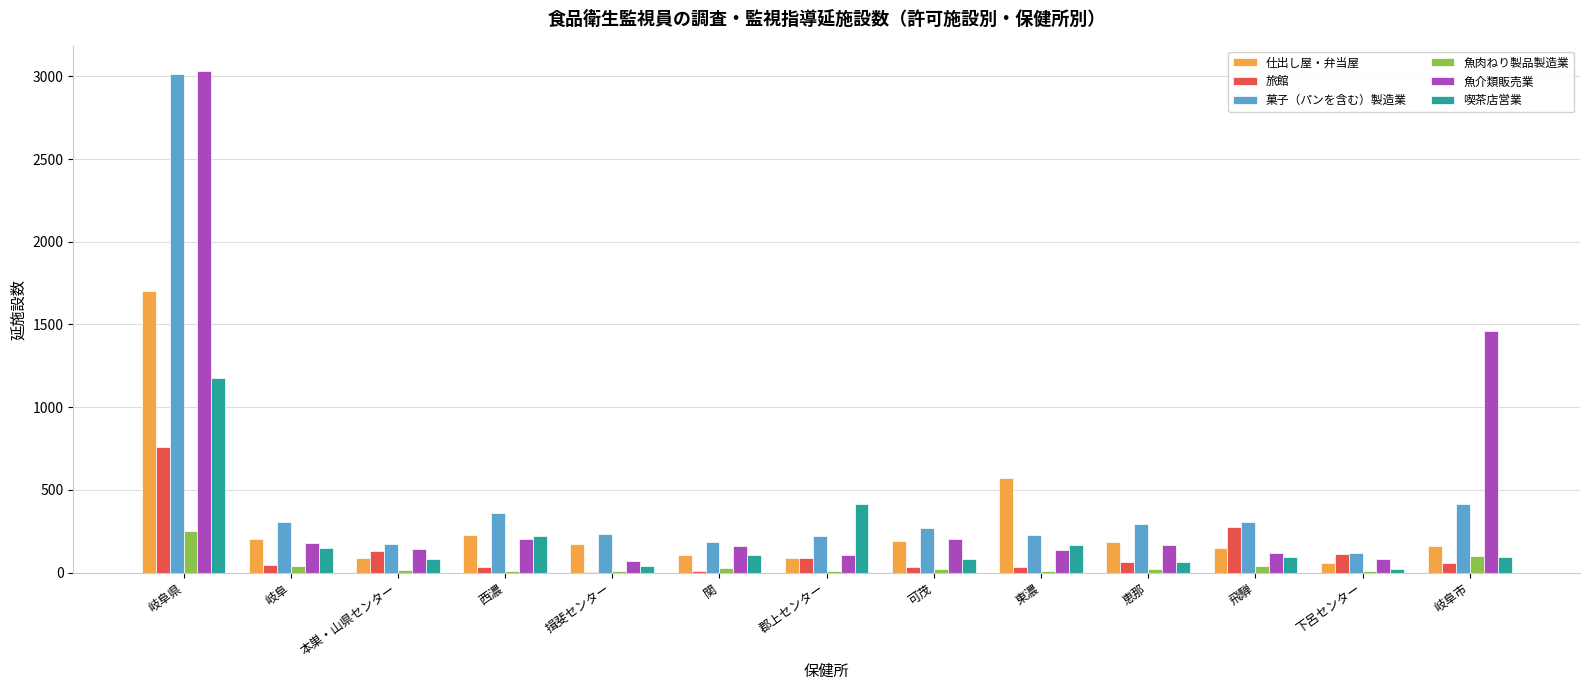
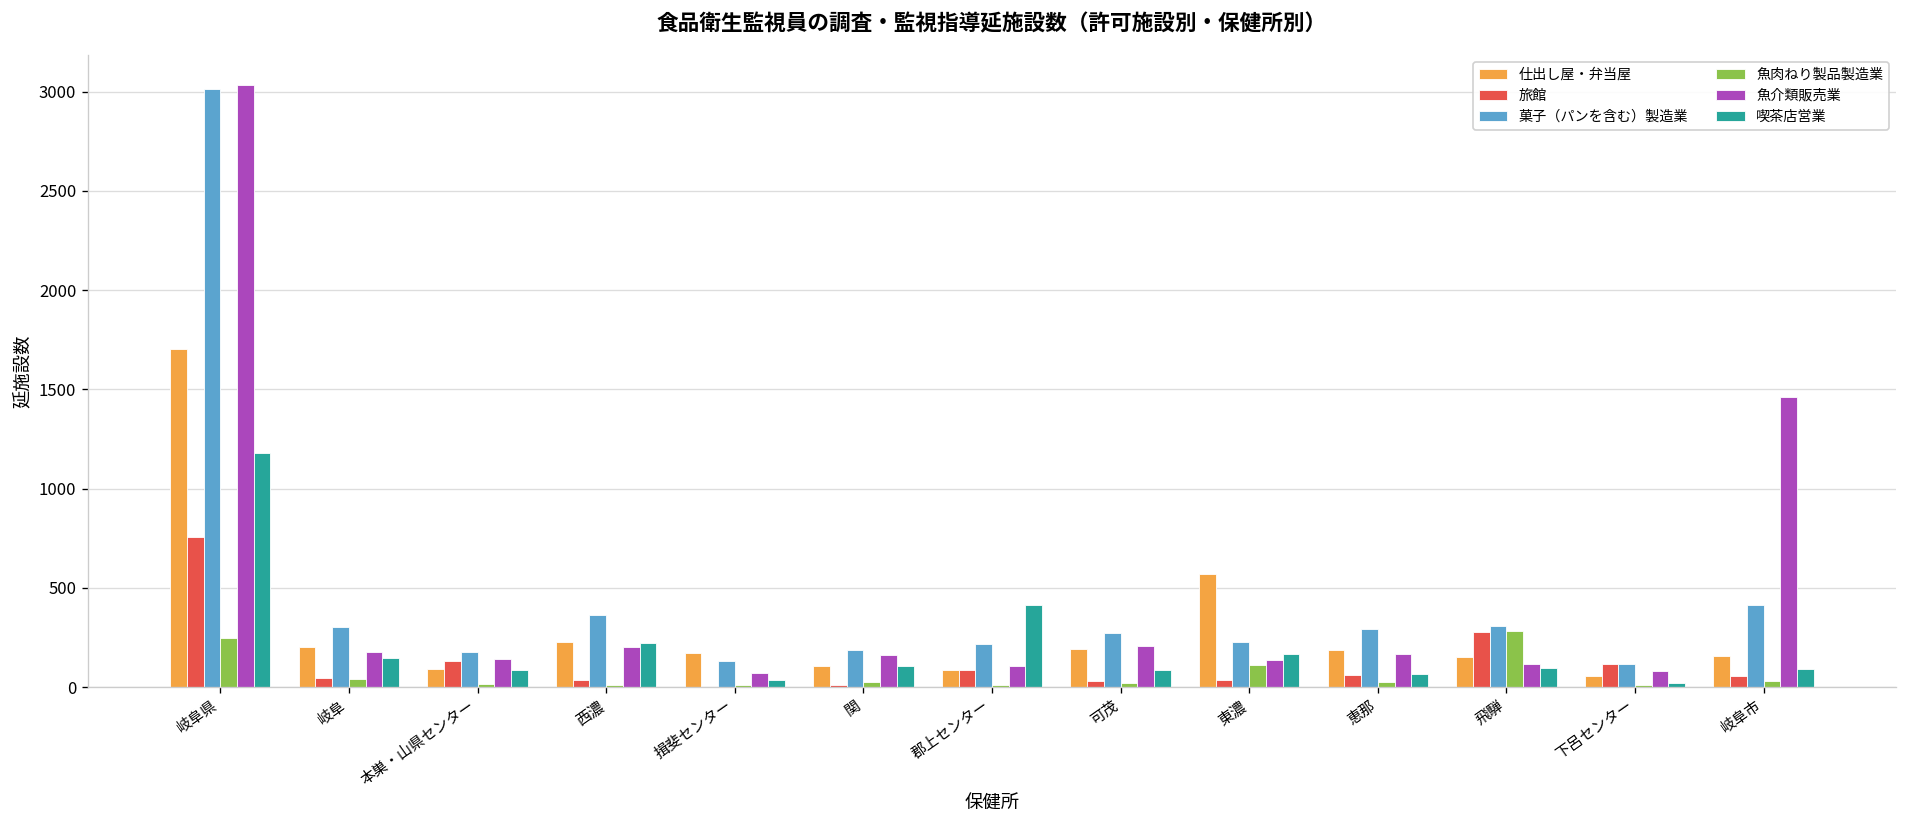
  {
    "仕出し屋・弁当屋": {
      "岐阜県": 1710,
      "岐阜": 200,
      "本巣・山県センター": 90,
      "西濃": 230,
      "揖斐センター": 170,
      "関": 110,
      "郡上センター": 90,
      "可茂": 190,
      "東濃": 570,
      "恵那": 190,
      "飛騨": 150,
      "下呂センター": 60,
      "岐阜市": 160
    },
    "旅館": {
      "岐阜県": 760,
      "岐阜": 50,
      "本巣・山県センター": 130,
      "西濃": 30,
      "郡上センター": 90,
      "可茂": 30,
      "東濃": 30,
      "恵那": 60,
      "飛騨": 280,
      "下呂センター": 120,
      "岐阜市": 60
    },
    "菓子（パンを含む）製造業": {
      "岐阜県": 3010,
      "岐阜": 300,
      "本巣・山県センター": 180,
      "西濃": 360,
-     "揖斐センター": 230,
+     "揖斐センター": 130,
      "関": 190,
      "郡上センター": 220,
      "可茂": 270,
      "東濃": 230,
      "恵那": 290,
      "飛騨": 310,
      "下呂センター": 120,
      "岐阜市": 410
    },
    "魚肉ねり製品製造業": {
      "岐阜県": 250,
      "岐阜": 40,
      "関": 30,
      "可茂": 20,
-     "東濃": 10,
+     "東濃": 110,
      "恵那": 20,
-     "飛騨": 40,
-     "岐阜市": 100
+     "飛騨": 280,
+     "岐阜市": 30
    },
    "魚介類販売業": {
      "岐阜県": 3030,
      "岐阜": 180,
      "本巣・山県センター": 140,
      "西濃": 200,
      "揖斐センター": 70,
      "関": 160,
      "郡上センター": 110,
      "可茂": 210,
      "東濃": 140,
      "恵那": 170,
      "飛騨": 120,
      "下呂センター": 80,
      "岐阜市": 1460
    },
    "喫茶店営業": {
      "岐阜県": 1180,
      "岐阜": 150,
      "本巣・山県センター": 90,
      "西濃": 220,
      "揖斐センター": 40,
      "関": 110,
      "郡上センター": 420,
      "可茂": 80,
      "東濃": 170,
      "恵那": 70,
      "飛騨": 90,
      "下呂センター": 20,
      "岐阜市": 90
    }
  }
